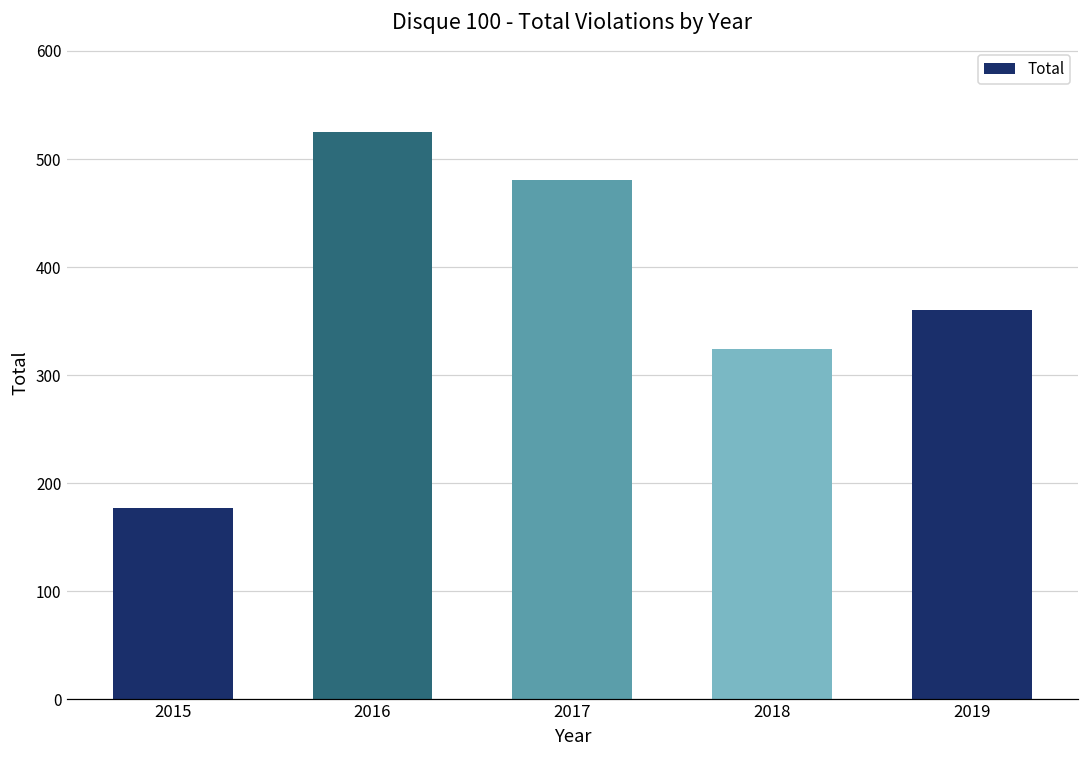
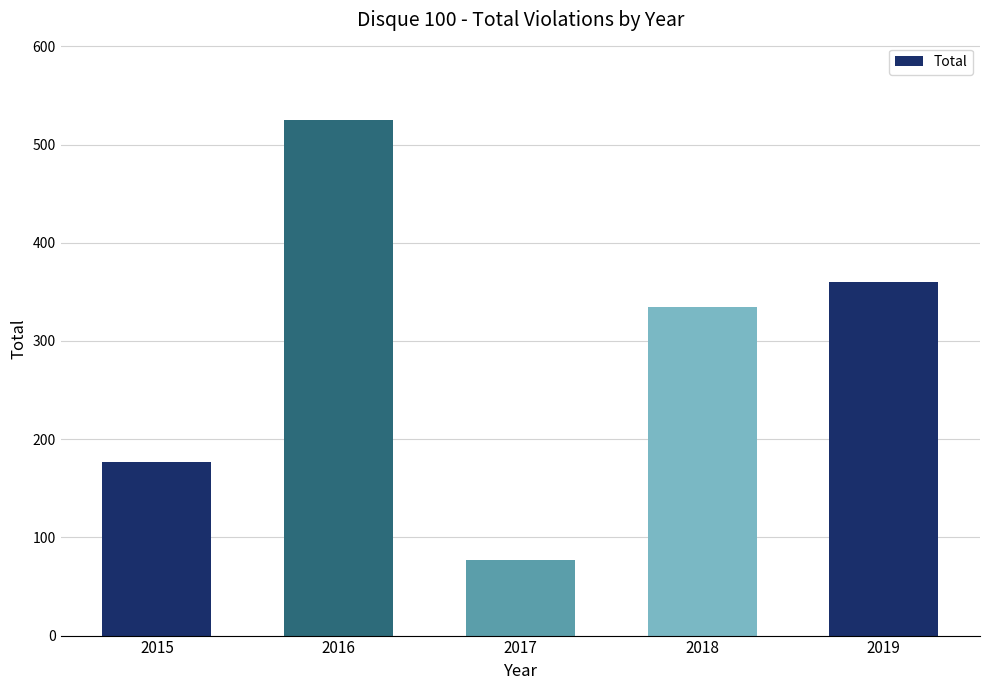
  {
    "2015": 180,
    "2016": 530,
-   "2017": 480,
-   "2018": 320,
+   "2017": 80,
+   "2018": 340,
    "2019": 360
  }
